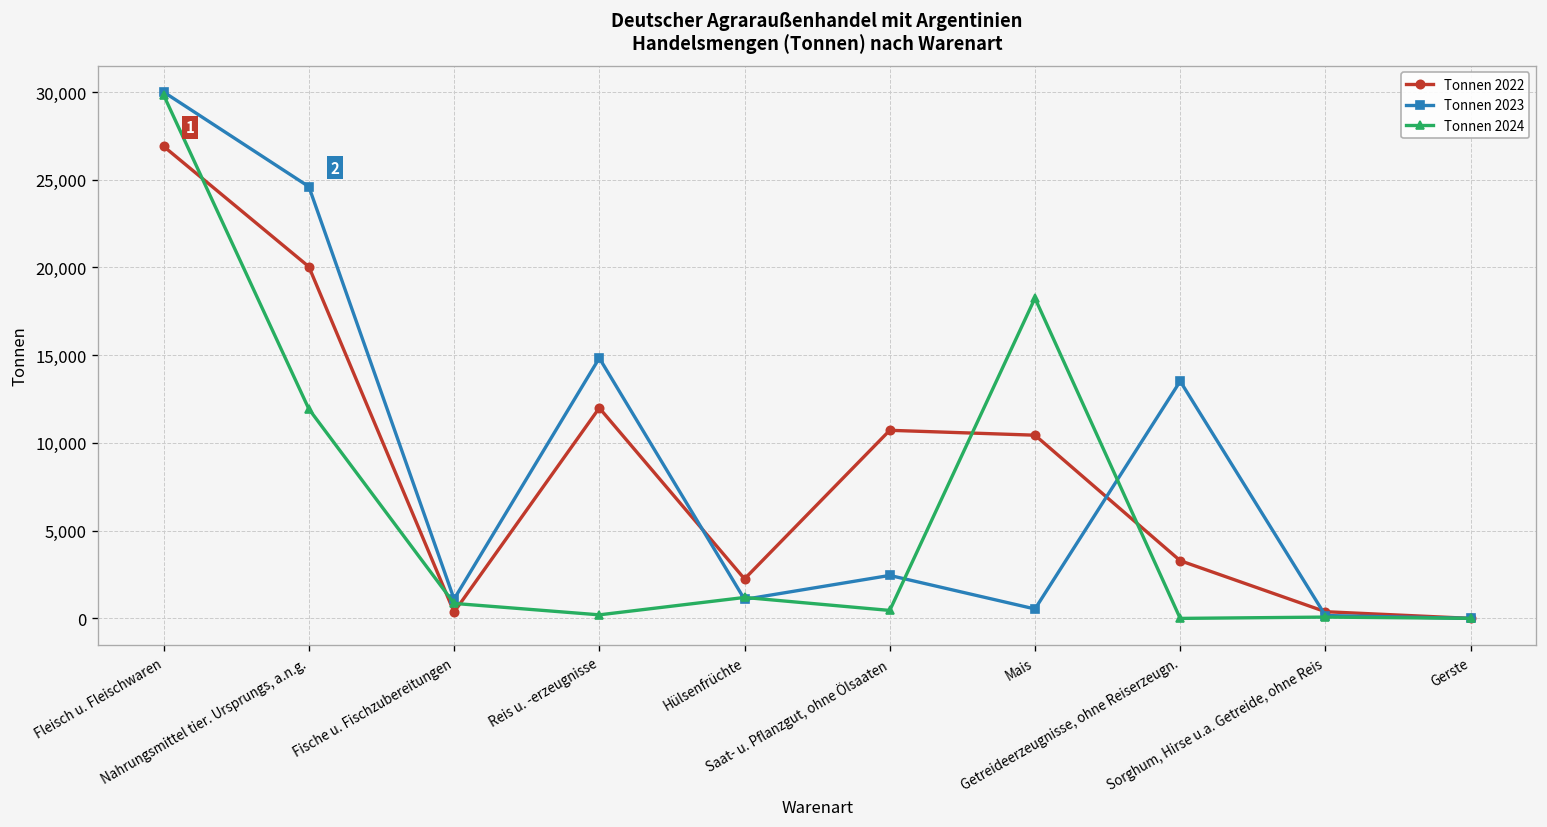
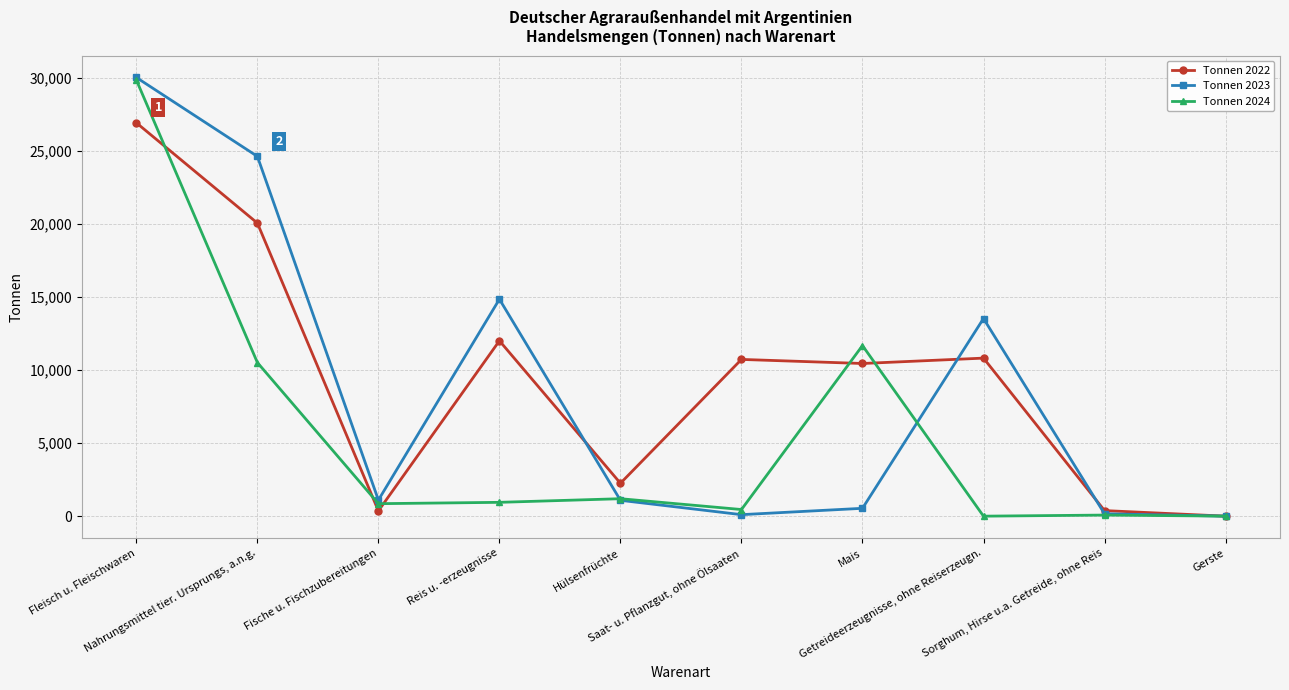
  {
    "Tonnen 2022": {
      "Nahrungsmittel tier. Ursprungs, a.n.g.": "20,000",
      "Fische u. Fischzubereitungen": "400",
      "Reis u. -erzeugnisse": "12,000",
      "Hülsenfrüchte": "2,300",
      "Saat- u. Pflanzgut, ohne Ölsaaten": "10,700",
      "Mais": "10,400",
-     "Getreideerzeugnisse, ohne Reiserzeugn.": "3,300",
+     "Getreideerzeugnisse, ohne Reiserzeugn.": "10,800",
      "Sorghum, Hirse u.a. Getreide, ohne Reis": "400"
    },
    "Tonnen 2023": {
      "Fische u. Fischzubereitungen": "1,100",
      "Reis u. -erzeugnisse": "14,800",
-     "Saat- u. Pflanzgut, ohne Ölsaaten": "2,500",
+     "Saat- u. Pflanzgut, ohne Ölsaaten": "100",
      "Mais": "500",
      "Getreideerzeugnisse, ohne Reiserzeugn.": "13,500"
    },
    "Tonnen 2024": {
-     "Nahrungsmittel tier. Ursprungs, a.n.g.": "11,900",
+     "Nahrungsmittel tier. Ursprungs, a.n.g.": "10,500",
      "Fische u. Fischzubereitungen": "900",
-     "Reis u. -erzeugnisse": "200",
+     "Reis u. -erzeugnisse": "900",
      "Saat- u. Pflanzgut, ohne Ölsaaten": "500",
-     "Mais": "18,300",
+     "Mais": "11,700",
      "Getreideerzeugnisse, ohne Reiserzeugn.": "0"
    }
  }
